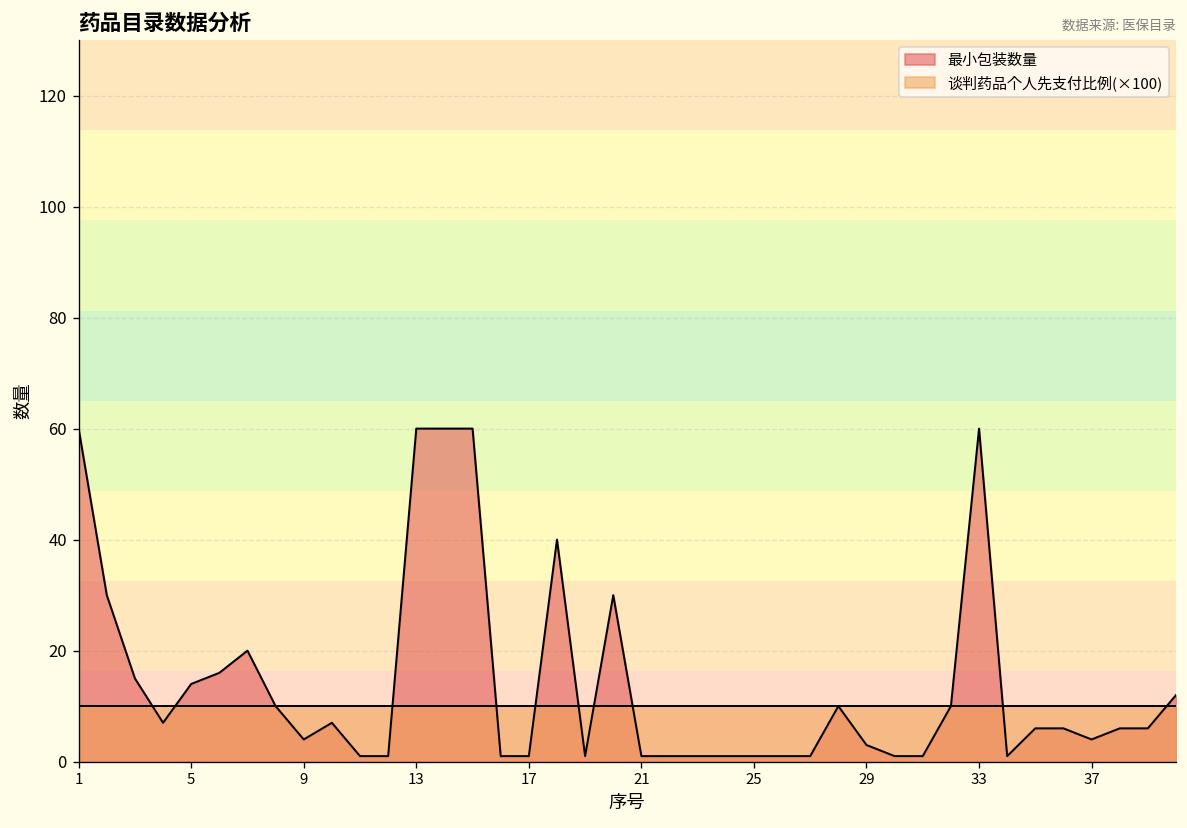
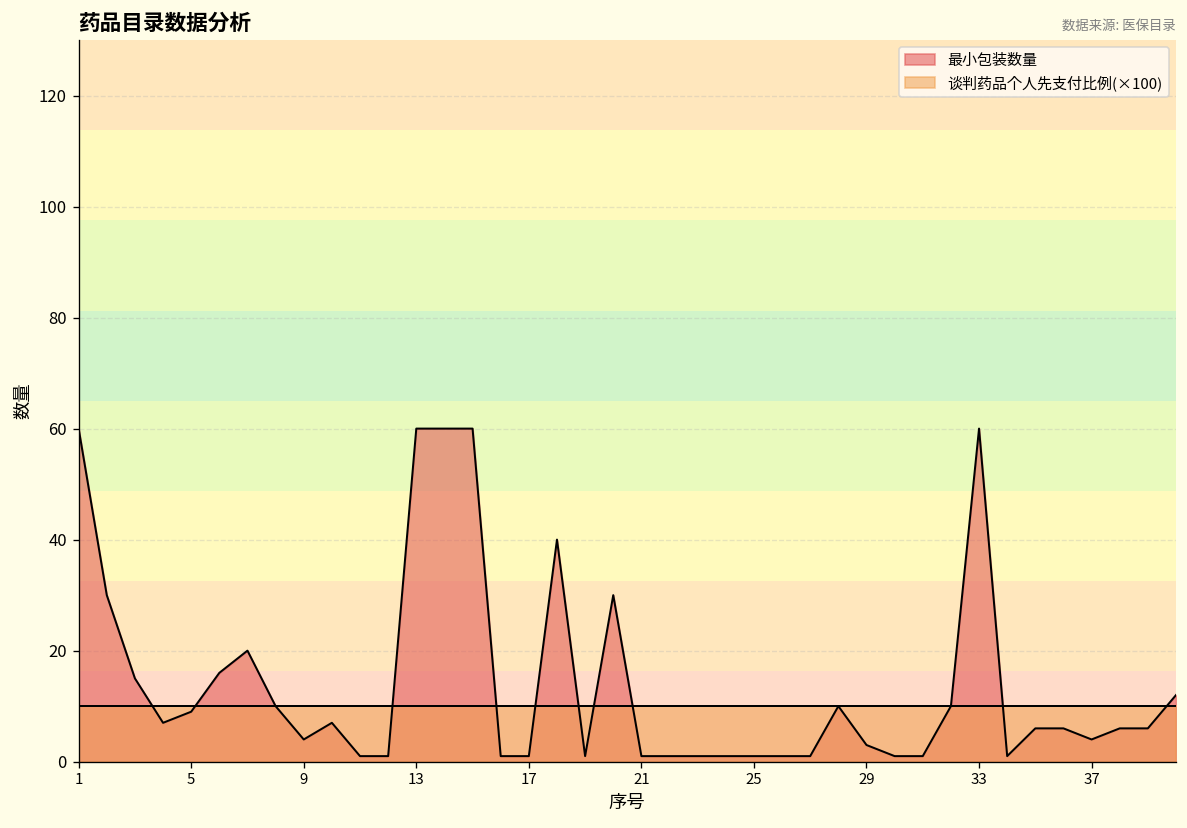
  {
    "最小包装数量": {
      "1": 60,
-     "5": 14,
+     "5": 9,
      "9": 4,
      "13": 60,
      "17": 1,
      "21": 1,
      "25": 1,
      "29": 3,
      "33": 60,
      "37": 4
    },
    "谈判药品个人先支付比例(×100)": {
      "1": 10,
      "5": 10,
      "9": 10,
      "13": 10,
      "17": 10,
      "21": 10,
      "25": 10,
      "29": 10,
      "33": 10,
      "37": 10
    }
  }
